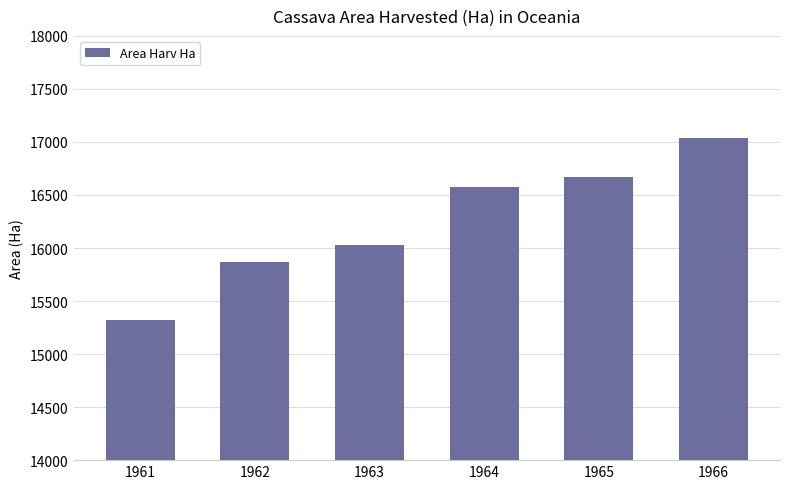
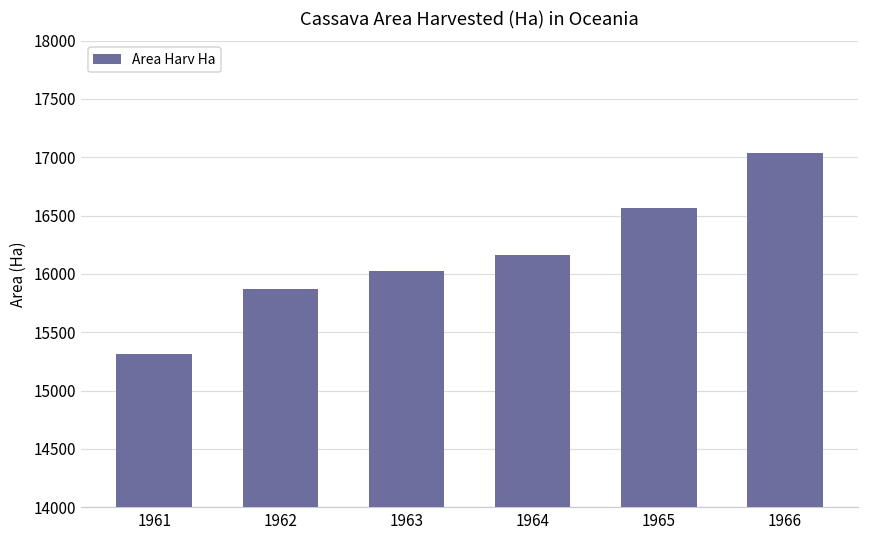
  {
    "1961": 15320,
    "1962": 15870,
    "1963": 16020,
-   "1964": 16570,
-   "1965": 16670,
+   "1964": 16160,
+   "1965": 16560,
    "1966": 17040
  }
